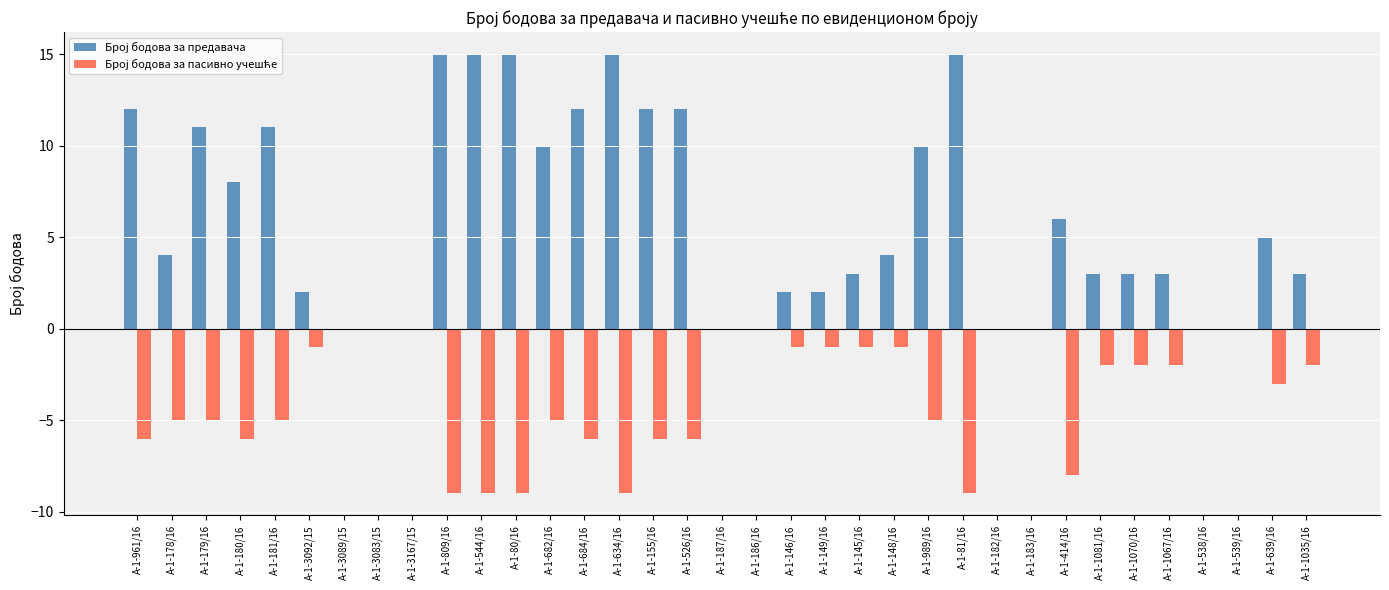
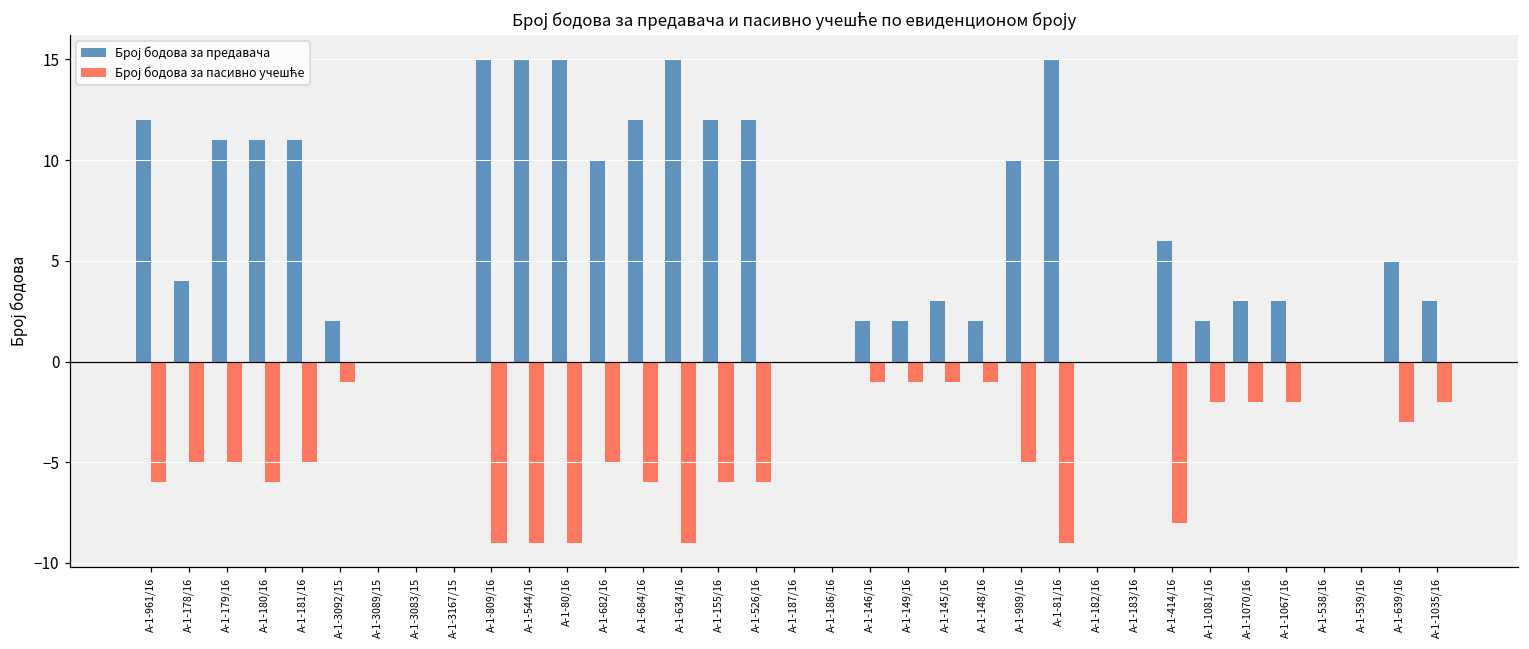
  {
    "Број бодова за предавача": {
      "А-1-961/16": 12,
      "А-1-178/16": 4,
      "А-1-179/16": 11,
-     "А-1-180/16": 8,
+     "А-1-180/16": 11,
      "А-1-181/16": 11,
      "А-1-3092/15": 2,
      "А-1-3089/15": 0,
      "А-1-3083/15": 0,
      "А-1-3167/15": 0,
      "А-1-809/16": 15,
      "А-1-544/16": 15,
      "А-1-80/16": 15,
      "А-1-682/16": 10,
      "А-1-684/16": 12,
      "А-1-634/16": 15,
      "А-1-155/16": 12,
      "А-1-526/16": 12,
      "А-1-187/16": 0,
      "А-1-186/16": 0,
      "А-1-146/16": 2,
      "А-1-149/16": 2,
      "А-1-145/16": 3,
-     "А-1-148/16": 4,
+     "А-1-148/16": 2,
      "А-1-989/16": 10,
      "А-1-81/16": 15,
      "А-1-182/16": 0,
      "А-1-183/16": 0,
      "А-1-414/16": 6,
-     "А-1-1081/16": 3,
+     "А-1-1081/16": 2,
      "А-1-1070/16": 3,
      "А-1-1067/16": 3,
      "А-1-538/16": 0,
      "А-1-539/16": 0,
      "А-1-639/16": 5,
      "А-1-1035/16": 3
    },
    "Број бодова за пасивно учешће": {
      "А-1-961/16": -6,
      "А-1-178/16": -5,
      "А-1-179/16": -5,
      "А-1-180/16": -6,
      "А-1-181/16": -5,
      "А-1-3092/15": -1,
      "А-1-3089/15": 0,
      "А-1-3083/15": 0,
      "А-1-3167/15": 0,
      "А-1-809/16": -9,
      "А-1-544/16": -9,
      "А-1-80/16": -9,
      "А-1-682/16": -5,
      "А-1-684/16": -6,
      "А-1-634/16": -9,
      "А-1-155/16": -6,
      "А-1-526/16": -6,
      "А-1-187/16": 0,
      "А-1-186/16": 0,
      "А-1-146/16": -1,
      "А-1-149/16": -1,
      "А-1-145/16": -1,
      "А-1-148/16": -1,
      "А-1-989/16": -5,
      "А-1-81/16": -9,
      "А-1-182/16": 0,
      "А-1-183/16": 0,
      "А-1-414/16": -8,
      "А-1-1081/16": -2,
      "А-1-1070/16": -2,
      "А-1-1067/16": -2,
      "А-1-538/16": 0,
      "А-1-539/16": 0,
      "А-1-639/16": -3,
      "А-1-1035/16": -2
    }
  }
